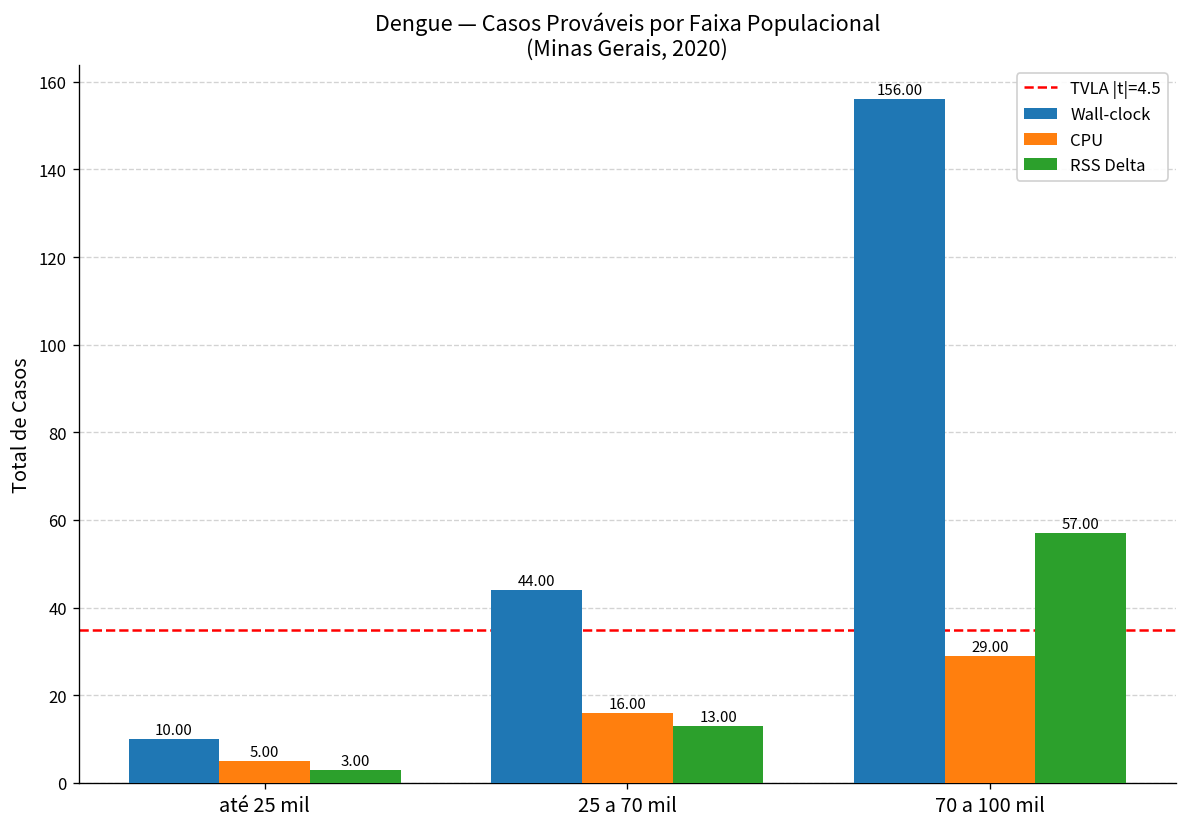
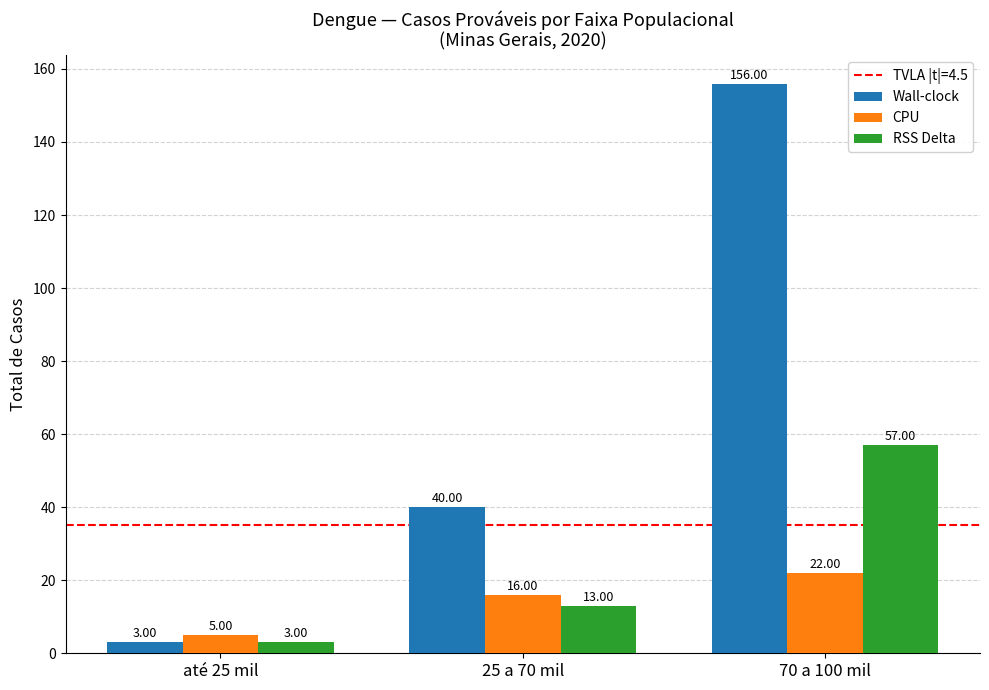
  {
    "Wall-clock": {
-     "até 25 mil": 10.00,
-     "25 a 70 mil": 44.00,
+     "até 25 mil": 3.00,
+     "25 a 70 mil": 40.00,
      "70 a 100 mil": 156.00
    },
    "CPU": {
      "até 25 mil": 5.00,
      "25 a 70 mil": 16.00,
-     "70 a 100 mil": 29.00
+     "70 a 100 mil": 22.00
    },
    "RSS Delta": {
      "até 25 mil": 3.00,
      "25 a 70 mil": 13.00,
      "70 a 100 mil": 57.00
    }
  }
